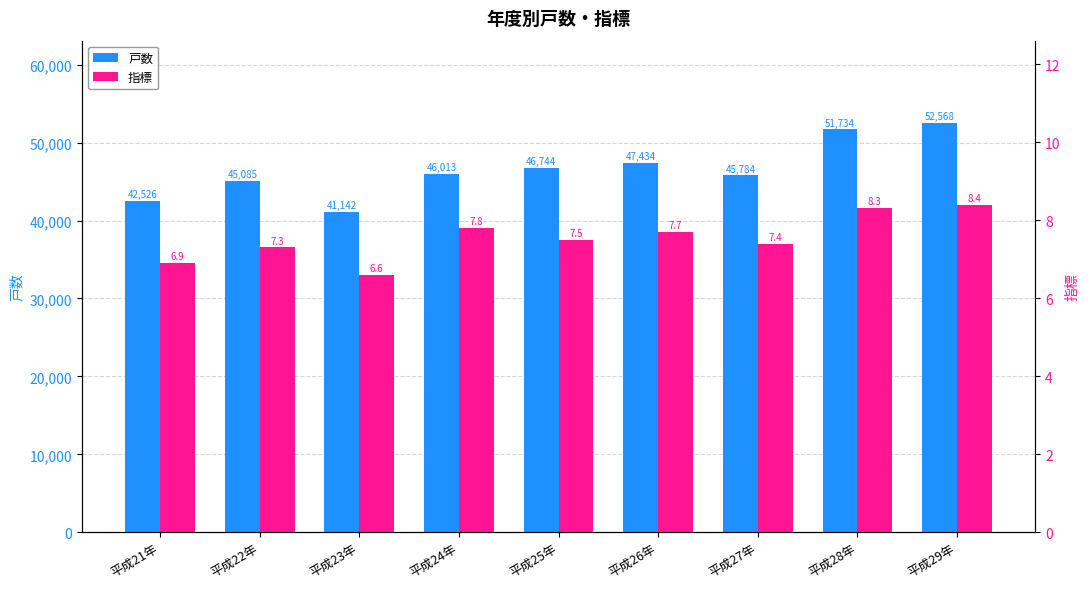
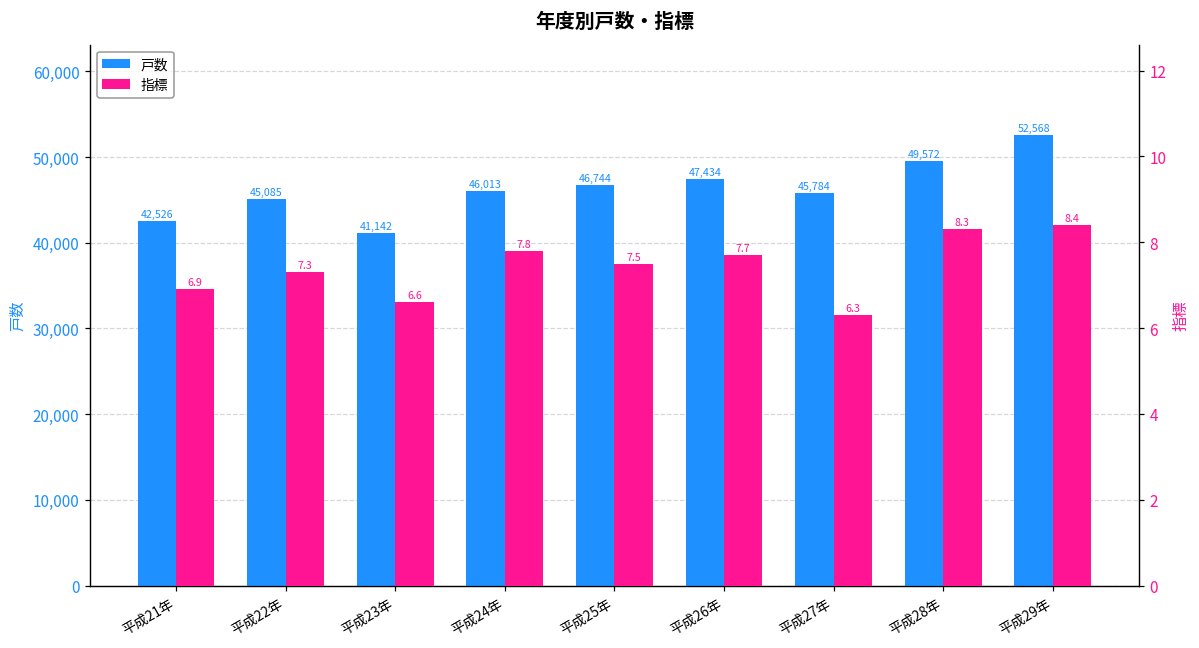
  {
    "戸数": {
      "平成21年": "42,526",
      "平成22年": "45,085",
      "平成23年": "41,142",
      "平成24年": "46,013",
      "平成25年": "46,744",
      "平成26年": "47,434",
      "平成27年": "45,784",
-     "平成28年": "51,734",
+     "平成28年": "49,572",
      "平成29年": "52,568"
    },
    "指標": {
      "平成21年": "6.9",
      "平成22年": "7.3",
      "平成23年": "6.6",
      "平成24年": "7.8",
      "平成25年": "7.5",
      "平成26年": "7.7",
-     "平成27年": "7.4",
+     "平成27年": "6.3",
      "平成28年": "8.3",
      "平成29年": "8.4"
    }
  }
